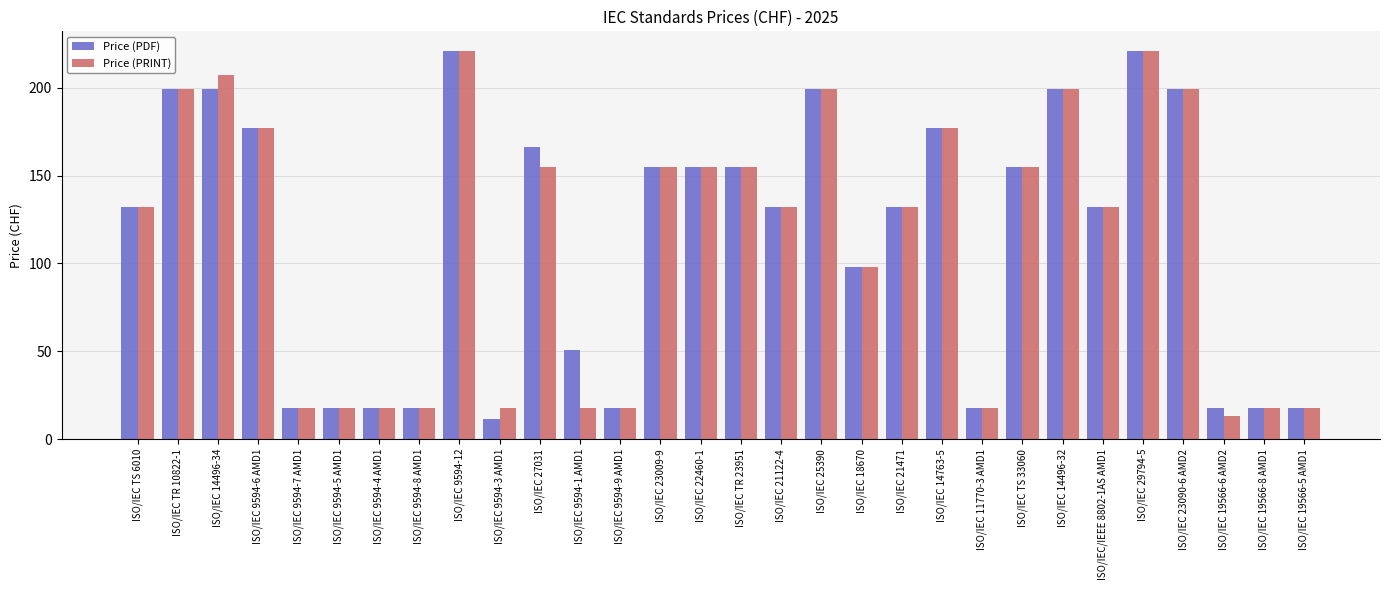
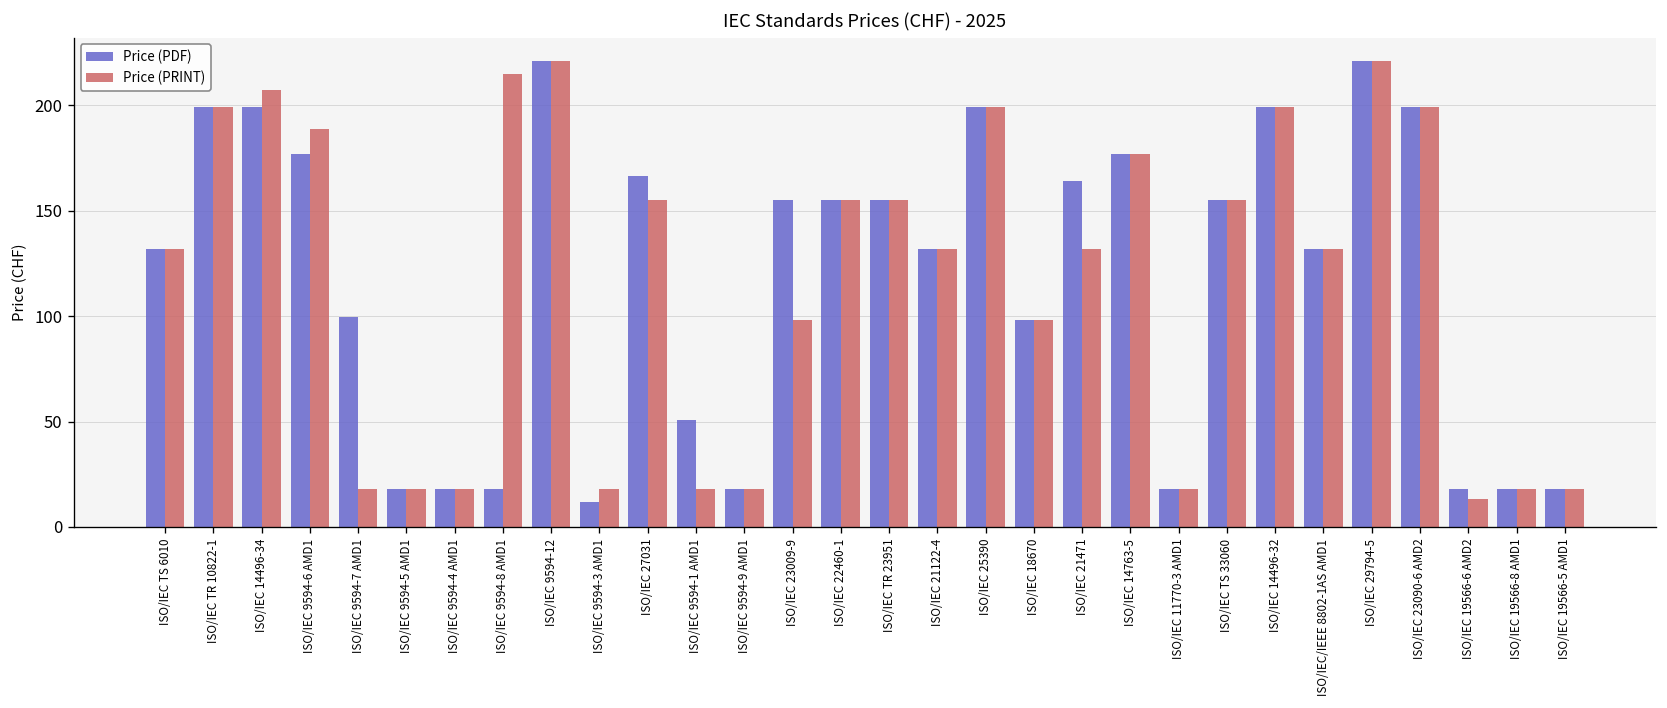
  {
    "Price (PDF)": {
      "ISO/IEC TS 6010": 132,
      "ISO/IEC TR 10822-1": 199,
      "ISO/IEC 14496-34": 199,
      "ISO/IEC 9594-6 AMD1": 177,
-     "ISO/IEC 9594-7 AMD1": 18,
+     "ISO/IEC 9594-7 AMD1": 100,
      "ISO/IEC 9594-5 AMD1": 18,
      "ISO/IEC 9594-4 AMD1": 18,
      "ISO/IEC 9594-8 AMD1": 18,
      "ISO/IEC 9594-12": 221,
      "ISO/IEC 9594-3 AMD1": 12,
      "ISO/IEC 27031": 166,
      "ISO/IEC 9594-1 AMD1": 51,
      "ISO/IEC 9594-9 AMD1": 18,
      "ISO/IEC 23009-9": 155,
      "ISO/IEC 22460-1": 155,
      "ISO/IEC TR 23951": 155,
      "ISO/IEC 21122-4": 132,
      "ISO/IEC 25390": 199,
      "ISO/IEC 18670": 98,
-     "ISO/IEC 21471": 132,
+     "ISO/IEC 21471": 164,
      "ISO/IEC 14763-5": 177,
      "ISO/IEC 11770-3 AMD1": 18,
      "ISO/IEC TS 33060": 155,
      "ISO/IEC 14496-32": 199,
      "ISO/IEC/IEEE 8802-1AS AMD1": 132,
      "ISO/IEC 29794-5": 221,
      "ISO/IEC 23090-6 AMD2": 199,
      "ISO/IEC 19566-6 AMD2": 18,
      "ISO/IEC 19566-8 AMD1": 18,
      "ISO/IEC 19566-5 AMD1": 18
    },
    "Price (PRINT)": {
      "ISO/IEC TS 6010": 132,
      "ISO/IEC TR 10822-1": 199,
      "ISO/IEC 14496-34": 207,
-     "ISO/IEC 9594-6 AMD1": 177,
+     "ISO/IEC 9594-6 AMD1": 189,
      "ISO/IEC 9594-7 AMD1": 18,
      "ISO/IEC 9594-5 AMD1": 18,
      "ISO/IEC 9594-4 AMD1": 18,
-     "ISO/IEC 9594-8 AMD1": 18,
+     "ISO/IEC 9594-8 AMD1": 215,
      "ISO/IEC 9594-12": 221,
      "ISO/IEC 9594-3 AMD1": 18,
      "ISO/IEC 27031": 155,
      "ISO/IEC 9594-1 AMD1": 18,
      "ISO/IEC 9594-9 AMD1": 18,
-     "ISO/IEC 23009-9": 155,
+     "ISO/IEC 23009-9": 98,
      "ISO/IEC 22460-1": 155,
      "ISO/IEC TR 23951": 155,
      "ISO/IEC 21122-4": 132,
      "ISO/IEC 25390": 199,
      "ISO/IEC 18670": 98,
      "ISO/IEC 21471": 132,
      "ISO/IEC 14763-5": 177,
      "ISO/IEC 11770-3 AMD1": 18,
      "ISO/IEC TS 33060": 155,
      "ISO/IEC 14496-32": 199,
      "ISO/IEC/IEEE 8802-1AS AMD1": 132,
      "ISO/IEC 29794-5": 221,
      "ISO/IEC 23090-6 AMD2": 199,
      "ISO/IEC 19566-6 AMD2": 13,
      "ISO/IEC 19566-8 AMD1": 18,
      "ISO/IEC 19566-5 AMD1": 18
    }
  }
